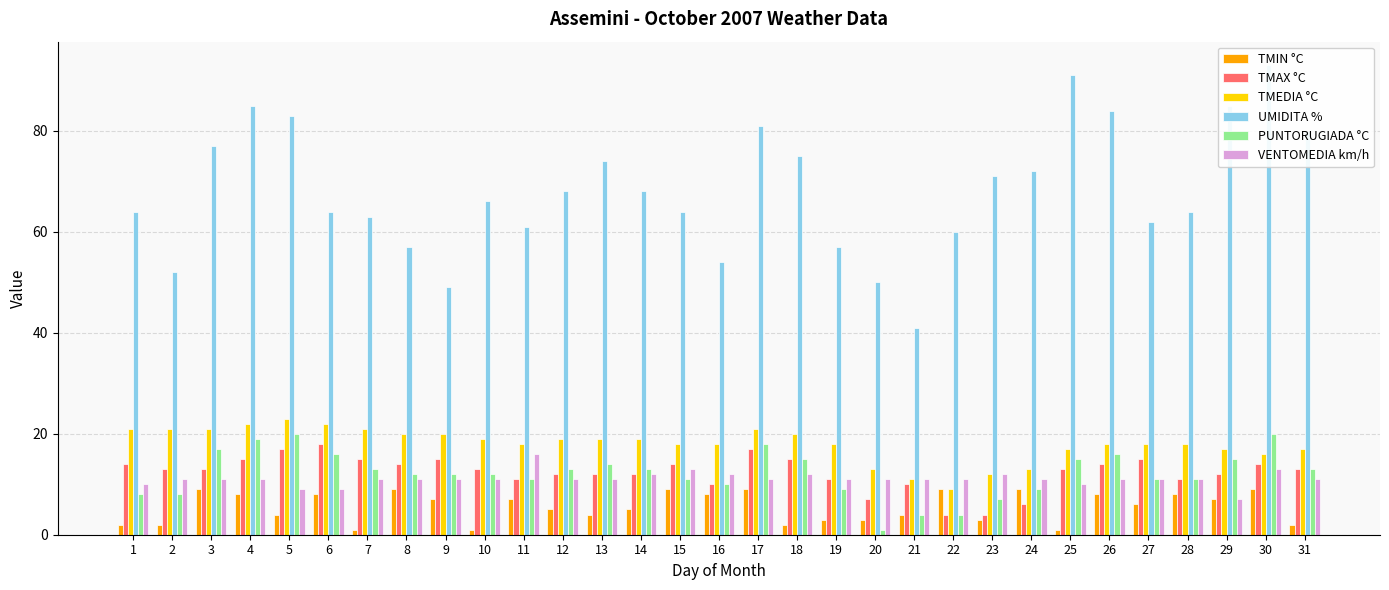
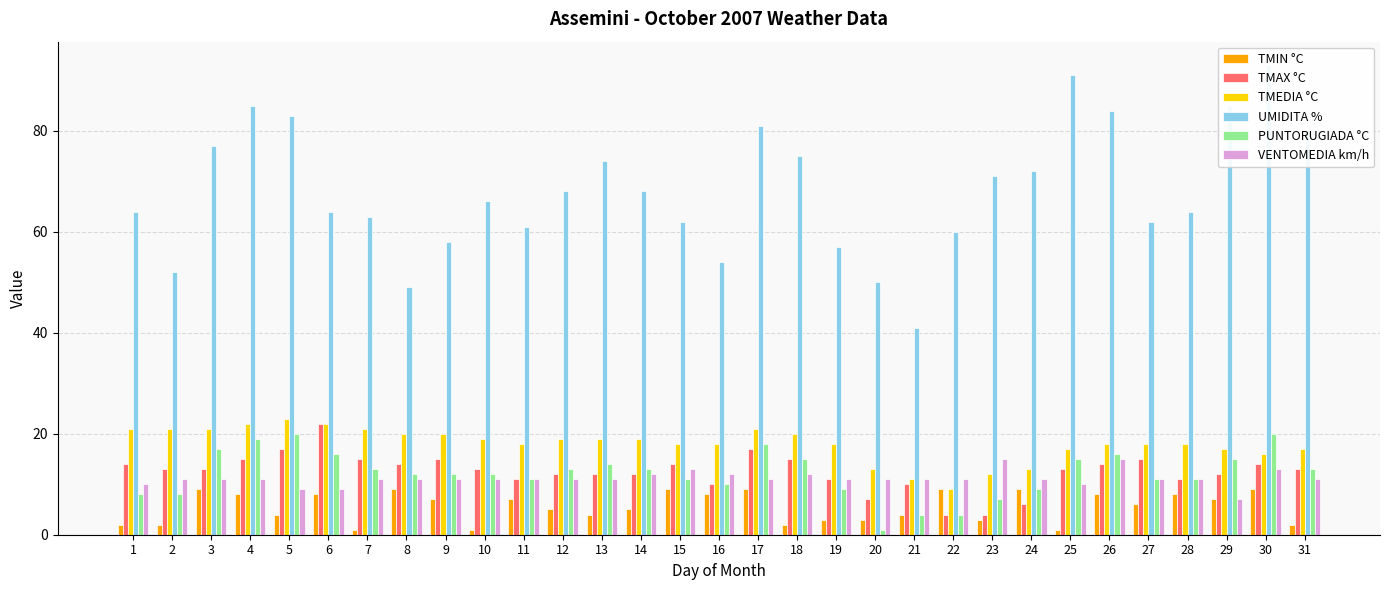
  {
    "TMAX °C": {
      "1": 14,
      "2": 13,
      "3": 13,
      "4": 15,
      "5": 17,
-     "6": 18,
+     "6": 22,
      "7": 15,
      "8": 14,
      "9": 15,
      "10": 13,
      "11": 11,
      "12": 12,
      "13": 12,
      "14": 12,
      "15": 14,
      "16": 10,
      "17": 17,
      "18": 15,
      "19": 11,
      "20": 7,
      "21": 10,
      "22": 4,
      "23": 4,
      "24": 6,
      "25": 13,
      "26": 14,
      "27": 15,
      "28": 11,
      "29": 12,
      "30": 14,
      "31": 13
    },
    "UMIDITA %": {
      "1": 64,
      "2": 52,
      "3": 77,
      "4": 85,
      "5": 83,
      "6": 64,
      "7": 63,
-     "8": 57,
-     "9": 49,
+     "8": 49,
+     "9": 58,
      "10": 66,
      "11": 61,
      "12": 68,
      "13": 74,
      "14": 68,
-     "15": 64,
+     "15": 62,
      "16": 54,
      "17": 81,
      "18": 75,
      "19": 57,
      "20": 50,
      "21": 41,
      "22": 60,
      "23": 71,
      "24": 72,
      "25": 91,
      "26": 84,
      "27": 62,
      "28": 64
    },
    "PUNTORUGIADA °C": {
      "1": 8,
      "2": 8,
      "3": 17,
      "4": 19,
      "5": 20,
      "6": 16,
      "7": 13,
      "8": 12,
      "9": 12,
      "10": 12,
      "11": 11,
      "12": 13,
      "13": 14,
      "14": 13,
      "15": 11,
      "16": 10,
      "17": 18,
      "18": 15,
      "19": 9,
      "20": 1,
      "21": 4,
      "22": 4,
      "23": 7,
      "24": 9,
      "25": 15,
      "26": 16,
      "27": 11,
      "28": 11,
      "29": 15,
      "30": 20,
      "31": 13
    },
    "VENTOMEDIA km/h": {
      "1": 10,
      "2": 11,
      "3": 11,
      "4": 11,
      "5": 9,
      "6": 9,
      "7": 11,
      "8": 11,
      "9": 11,
      "10": 11,
-     "11": 16,
+     "11": 11,
      "12": 11,
      "13": 11,
      "14": 12,
      "15": 13,
      "16": 12,
      "17": 11,
      "18": 12,
      "19": 11,
      "20": 11,
      "21": 11,
      "22": 11,
-     "23": 12,
+     "23": 15,
      "24": 11,
      "25": 10,
-     "26": 11,
+     "26": 15,
      "27": 11,
      "28": 11,
      "29": 7,
      "30": 13,
      "31": 11
    }
  }
